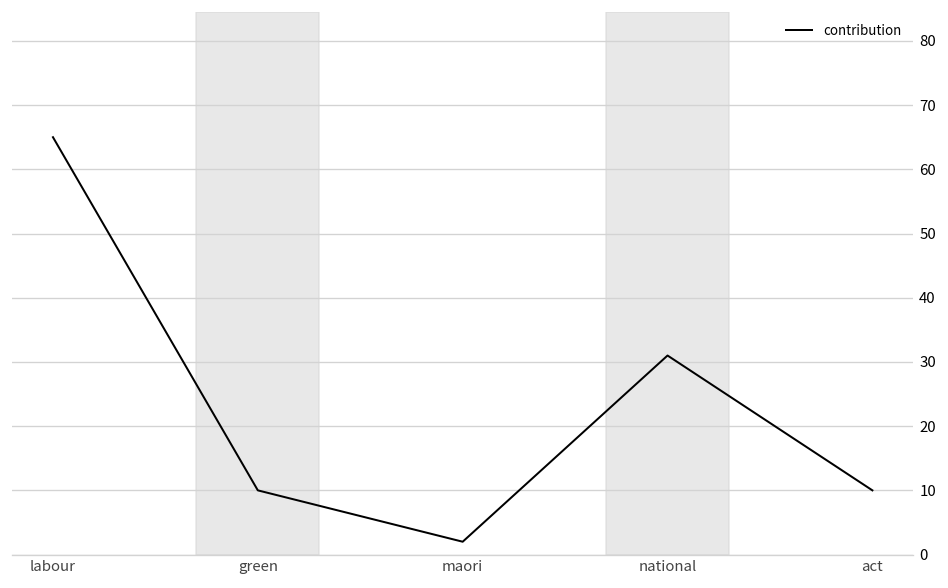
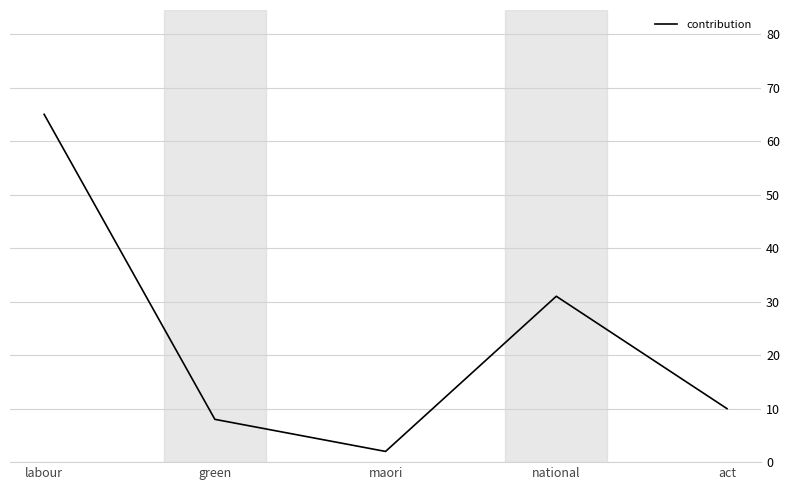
  {
    "labour": 65,
-   "green": 10,
+   "green": 8,
    "maori": 2,
    "national": 31,
    "act": 10
  }
